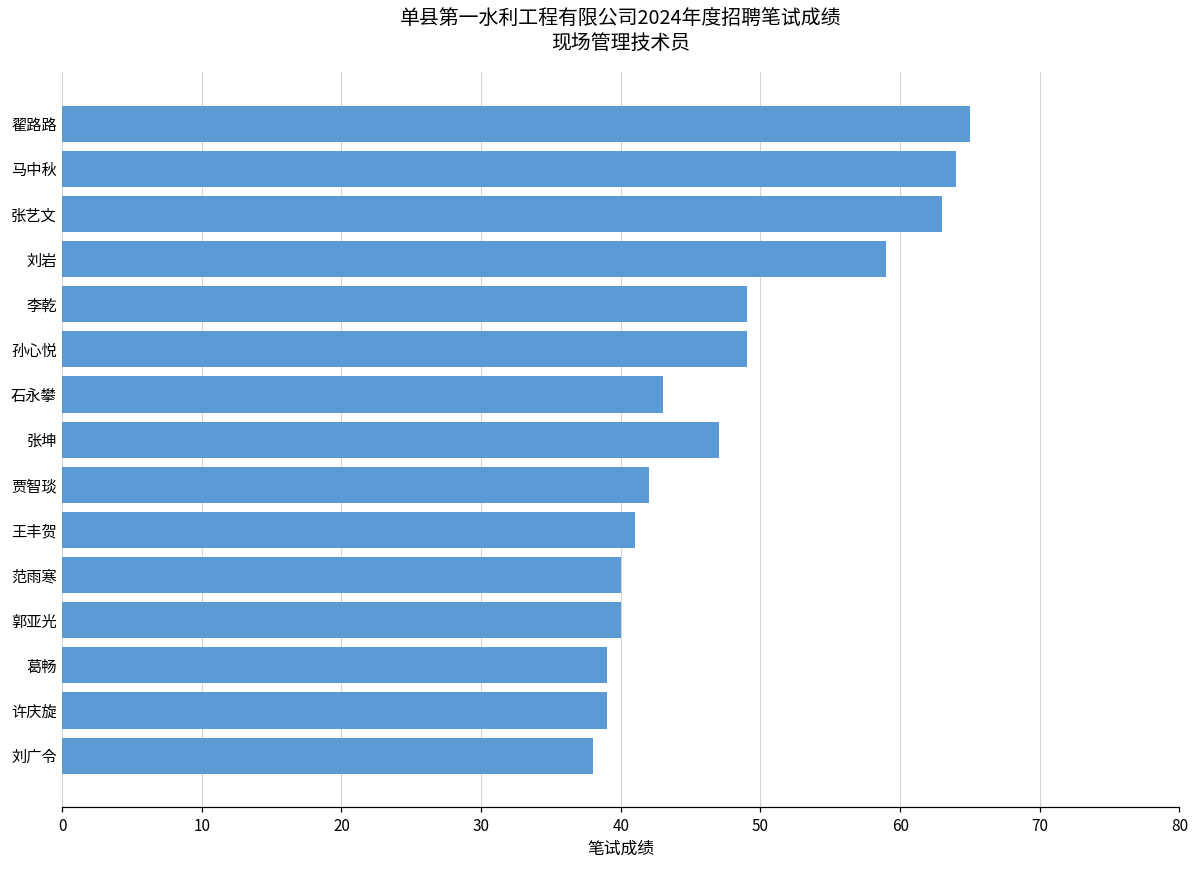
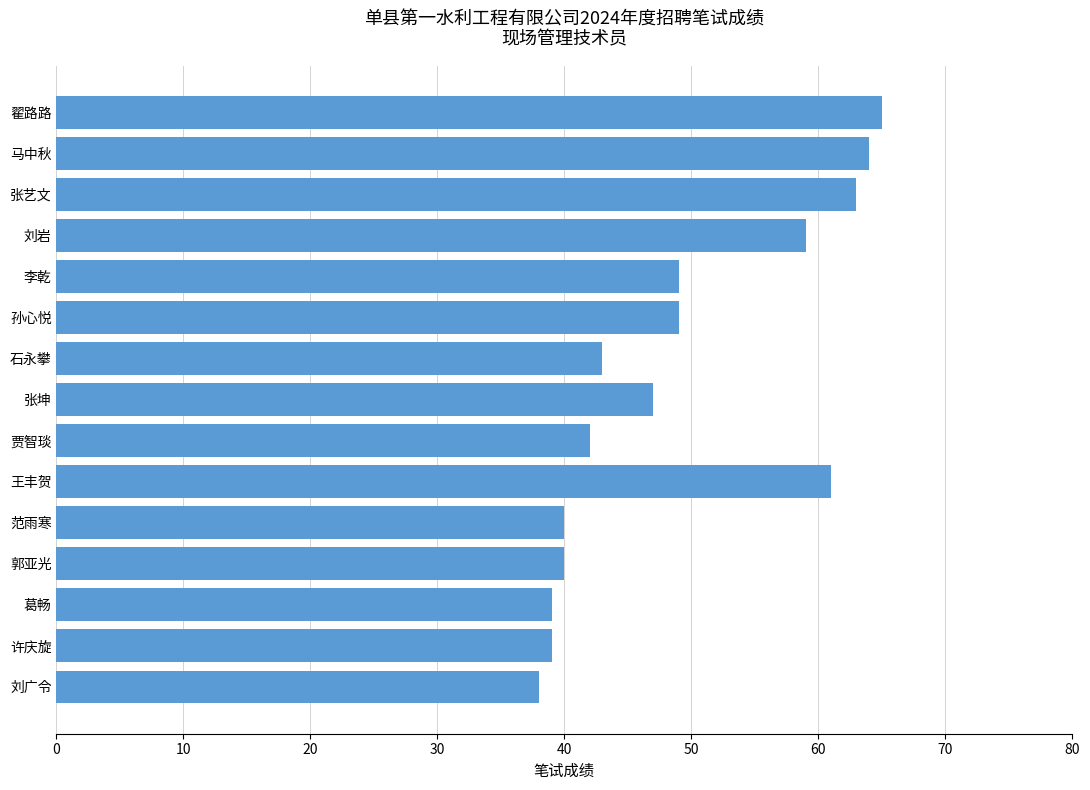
  {
    "翟路路": 65,
    "马中秋": 64,
    "张艺文": 63,
    "刘岩": 59,
    "李乾": 49,
    "孙心悦": 49,
    "石永攀": 43,
    "张坤": 47,
    "贾智琰": 42,
-   "王丰贺": 41,
+   "王丰贺": 61,
    "范雨寒": 40,
    "郭亚光": 40,
    "葛畅": 39,
    "许庆旋": 39,
    "刘广令": 38
  }
